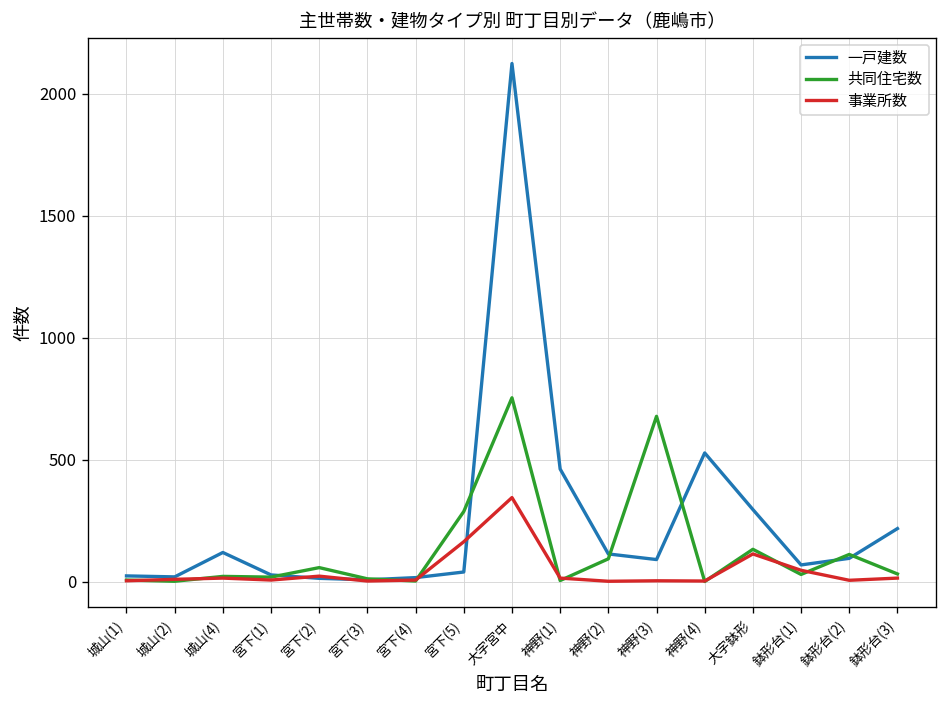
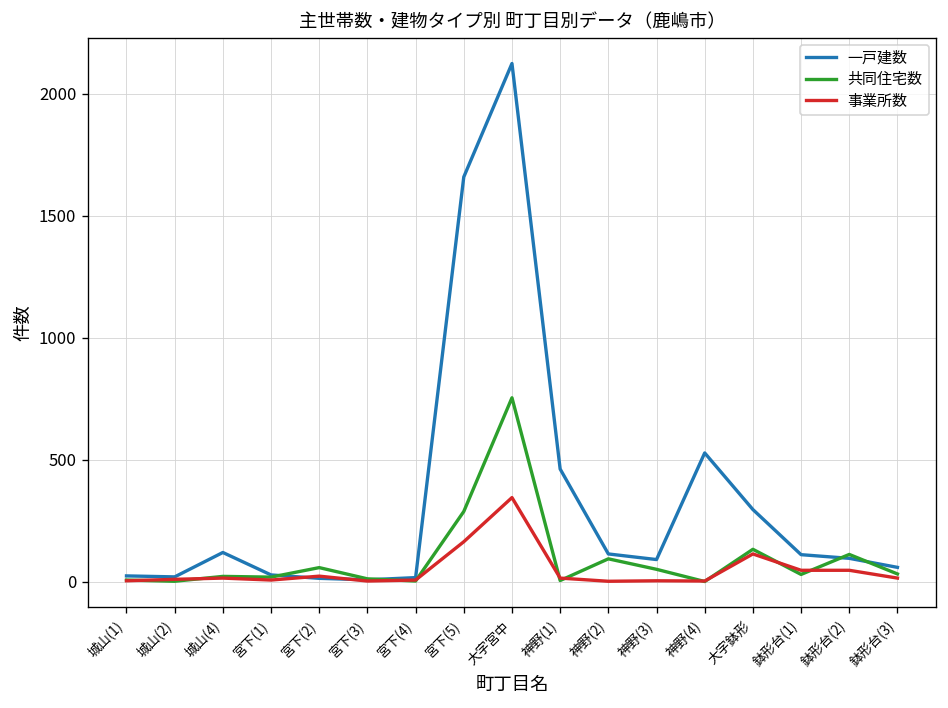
  {
    "一戸建数": {
      "城山(1)": 20,
      "城山(4)": 120,
-     "宮下(5)": 40,
+     "宮下(5)": 1660,
      "大字宮中": 2120,
      "神野(1)": 460,
      "神野(2)": 110,
      "神野(3)": 90,
      "神野(4)": 530,
      "大字鉢形": 300,
-     "鉢形台(1)": 70,
+     "鉢形台(1)": 110,
      "鉢形台(2)": 100,
-     "鉢形台(3)": 220
+     "鉢形台(3)": 60
    },
    "共同住宅数": {
      "宮下(2)": 60,
      "宮下(5)": 290,
      "大字宮中": 750,
      "神野(2)": 90,
-     "神野(3)": 680,
+     "神野(3)": 50,
      "大字鉢形": 130,
      "鉢形台(1)": 30,
      "鉢形台(2)": 110,
      "鉢形台(3)": 30
    },
    "事業所数": {
      "宮下(5)": 160,
      "大字宮中": 340,
      "神野(2)": 0,
      "神野(3)": 0,
      "大字鉢形": 110,
      "鉢形台(1)": 50,
-     "鉢形台(2)": 10,
+     "鉢形台(2)": 50,
      "鉢形台(3)": 10
    }
  }
